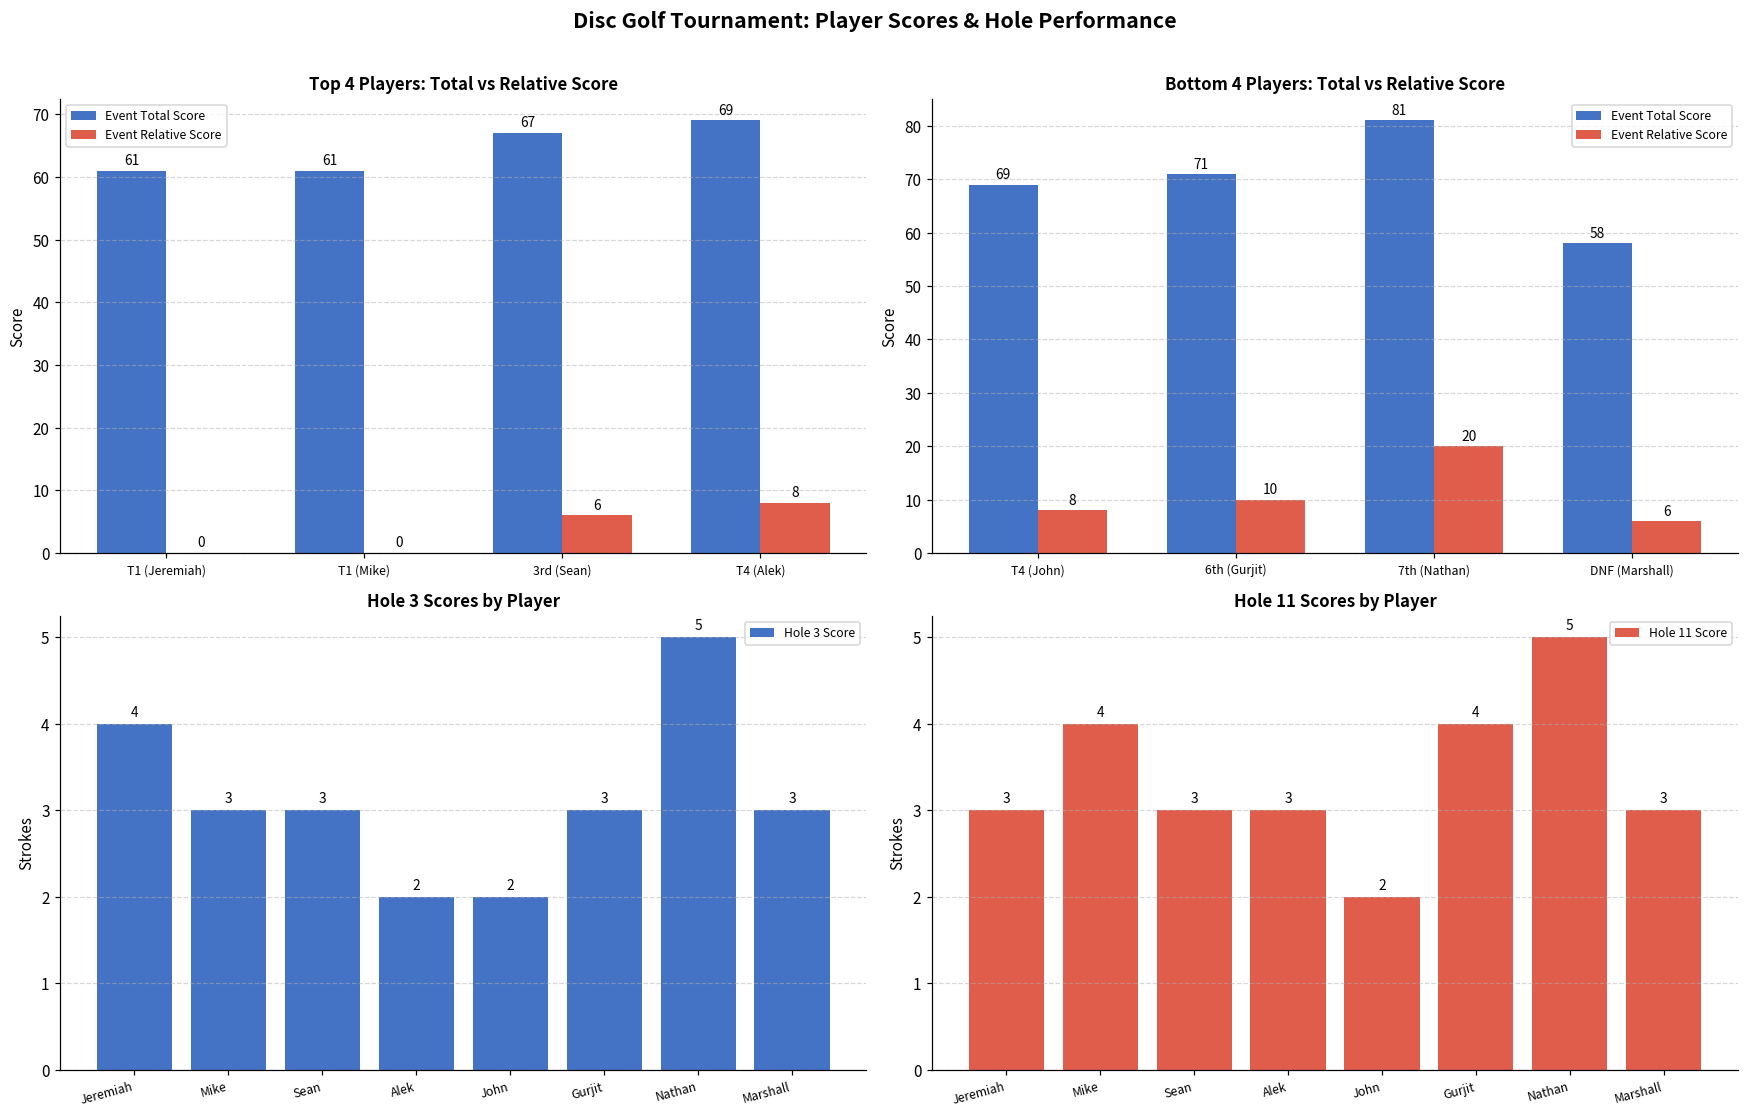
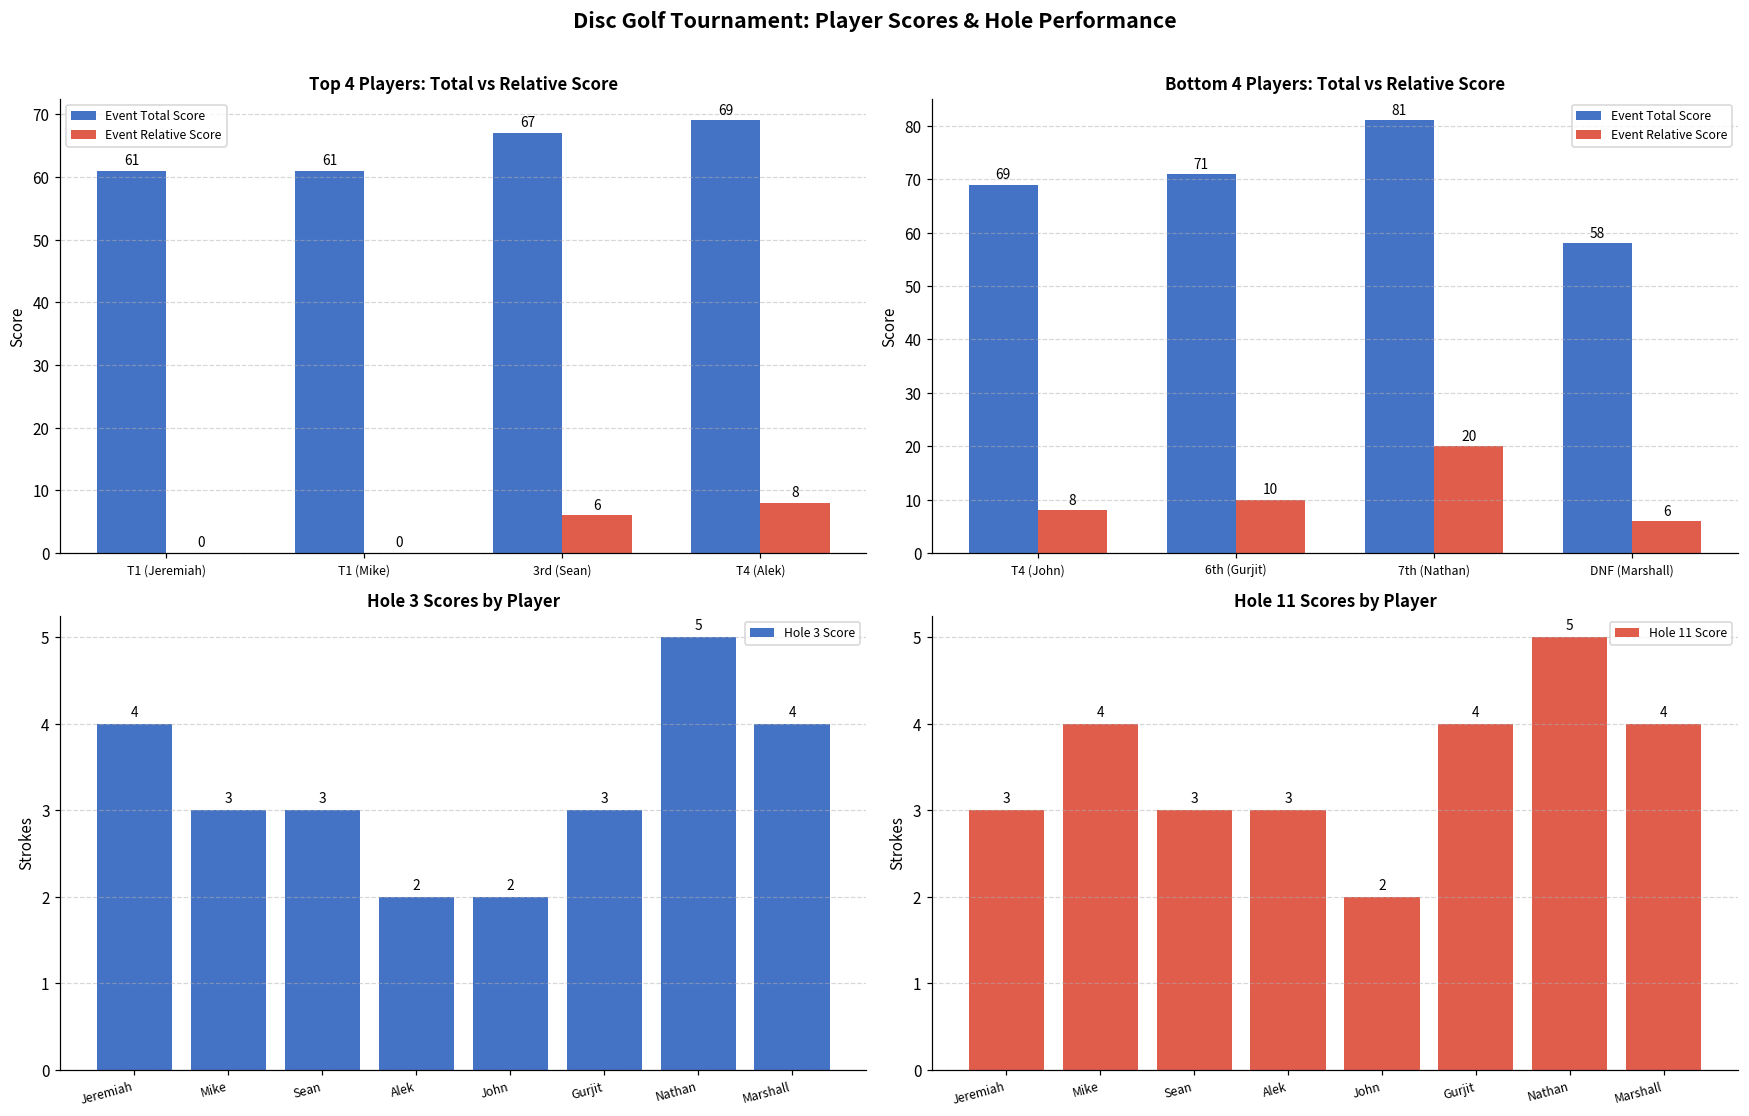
  {
    "Top 4 Players: Total vs Relative Score": {
      "Event Total Score": {
        "T1 (Jeremiah)": 61,
        "T1 (Mike)": 61,
        "3rd (Sean)": 67,
        "T4 (Alek)": 69
      },
      "Event Relative Score": {
        "T1 (Jeremiah)": 0,
        "T1 (Mike)": 0,
        "3rd (Sean)": 6,
        "T4 (Alek)": 8
      }
    },
    "Bottom 4 Players: Total vs Relative Score": {
      "Event Total Score": {
        "T4 (John)": 69,
        "6th (Gurjit)": 71,
        "7th (Nathan)": 81,
        "DNF (Marshall)": 58
      },
      "Event Relative Score": {
        "T4 (John)": 8,
        "6th (Gurjit)": 10,
        "7th (Nathan)": 20,
        "DNF (Marshall)": 6
      }
    },
    "Hole 3 Scores by Player": {
      "Jeremiah": 4,
      "Mike": 3,
      "Sean": 3,
      "Alek": 2,
      "John": 2,
      "Gurjit": 3,
      "Nathan": 5,
-     "Marshall": 3
+     "Marshall": 4
    },
    "Hole 11 Scores by Player": {
      "Jeremiah": 3,
      "Mike": 4,
      "Sean": 3,
      "Alek": 3,
      "John": 2,
      "Gurjit": 4,
      "Nathan": 5,
-     "Marshall": 3
+     "Marshall": 4
    }
  }
